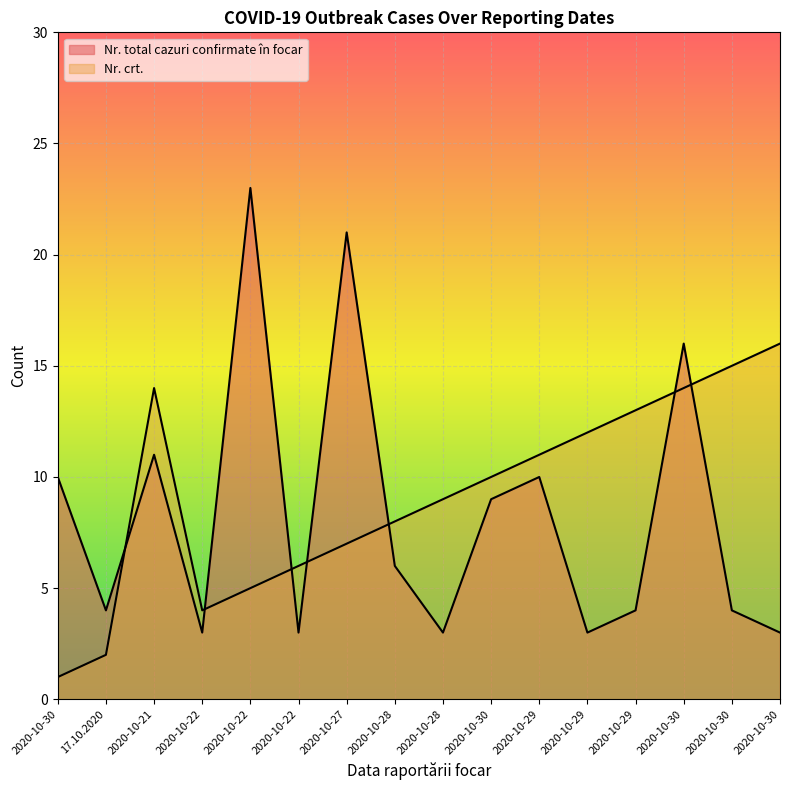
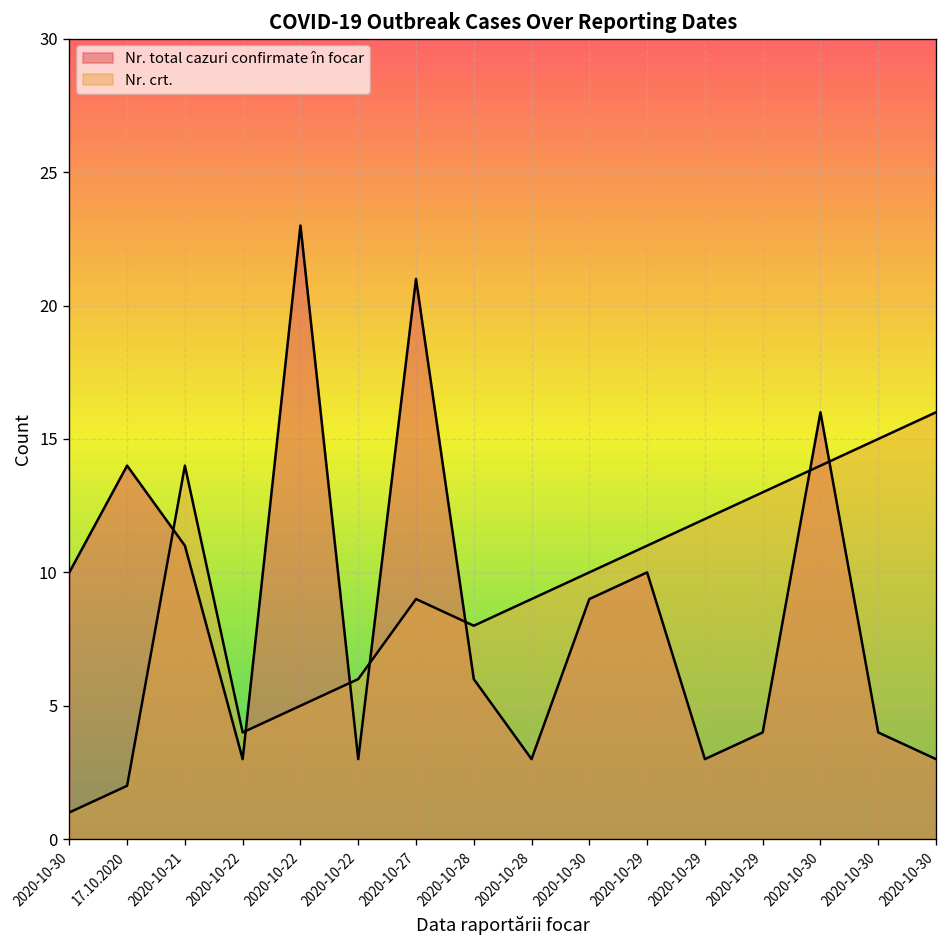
  {
    "Nr. total cazuri confirmate în focar": {
-     "17.10.2020": 4,
+     "17.10.2020": 14,
      "2020-10-21": 11,
      "2020-10-27": 21
    },
    "Nr. crt.": {
      "17.10.2020": 2,
      "2020-10-21": 14,
-     "2020-10-27": 7
+     "2020-10-27": 9
    }
  }
